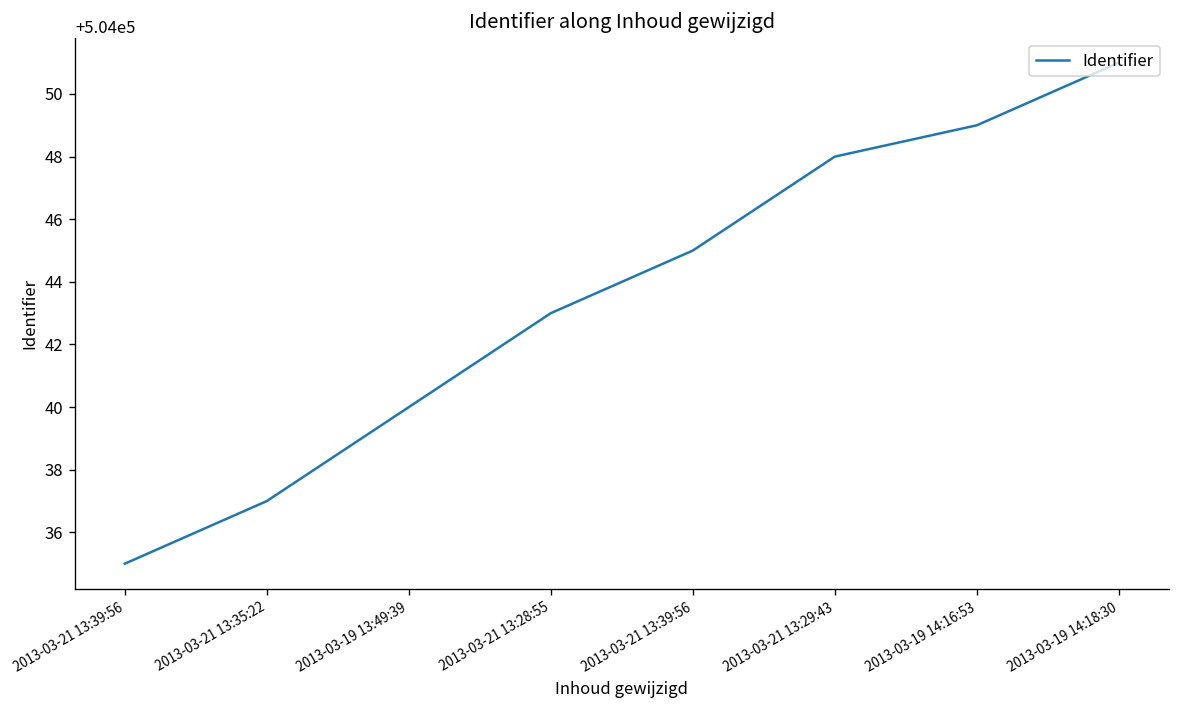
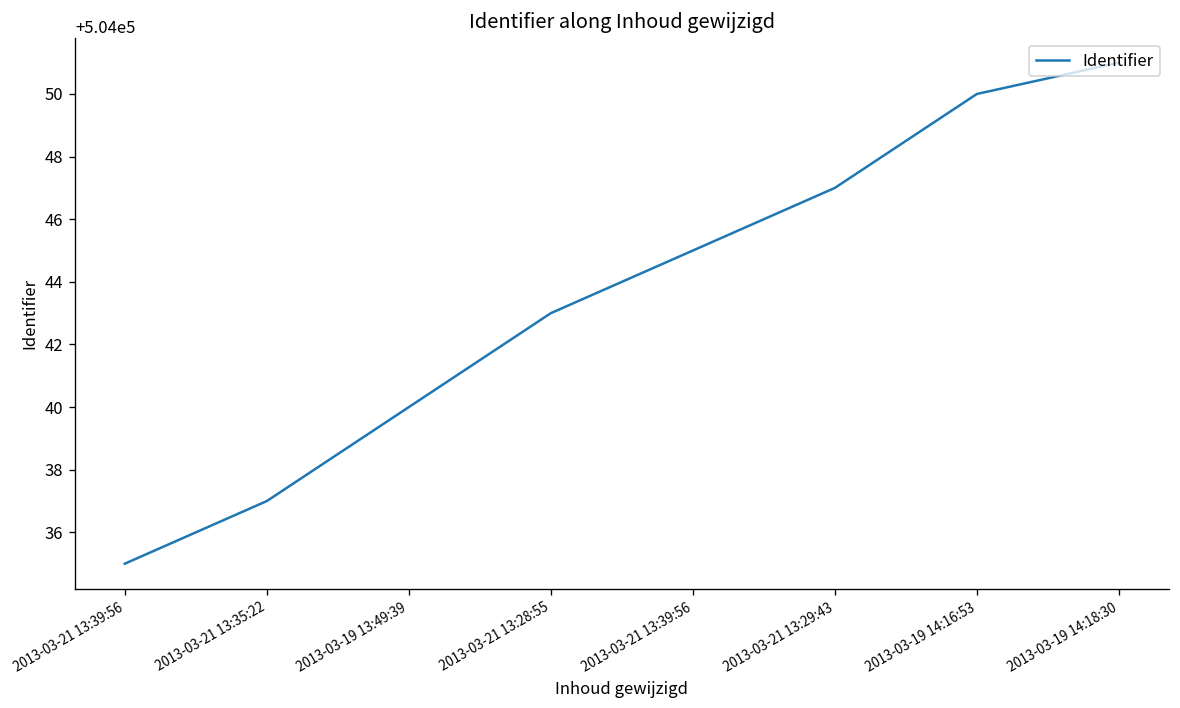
  {
    "2013-03-21 13:35:22": 504037,
    "2013-03-19 13:49:39": 504040,
    "2013-03-21 13:28:55": 504043,
-   "2013-03-21 13:29:43": 504048,
-   "2013-03-19 14:16:53": 504049
+   "2013-03-21 13:29:43": 504047,
+   "2013-03-19 14:16:53": 504050
  }
